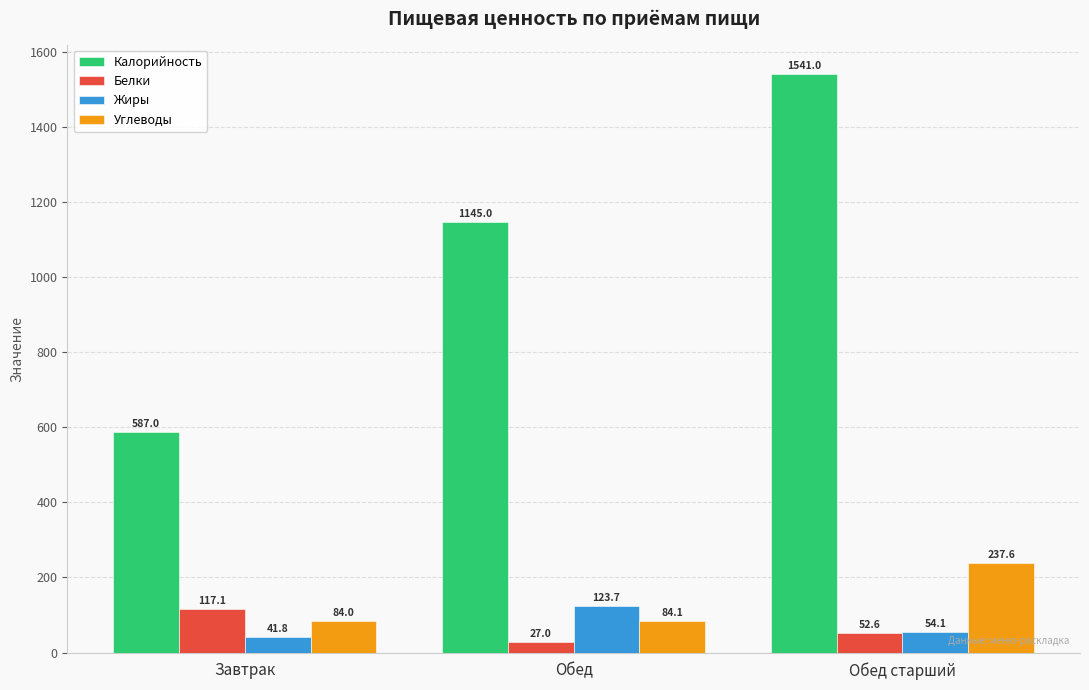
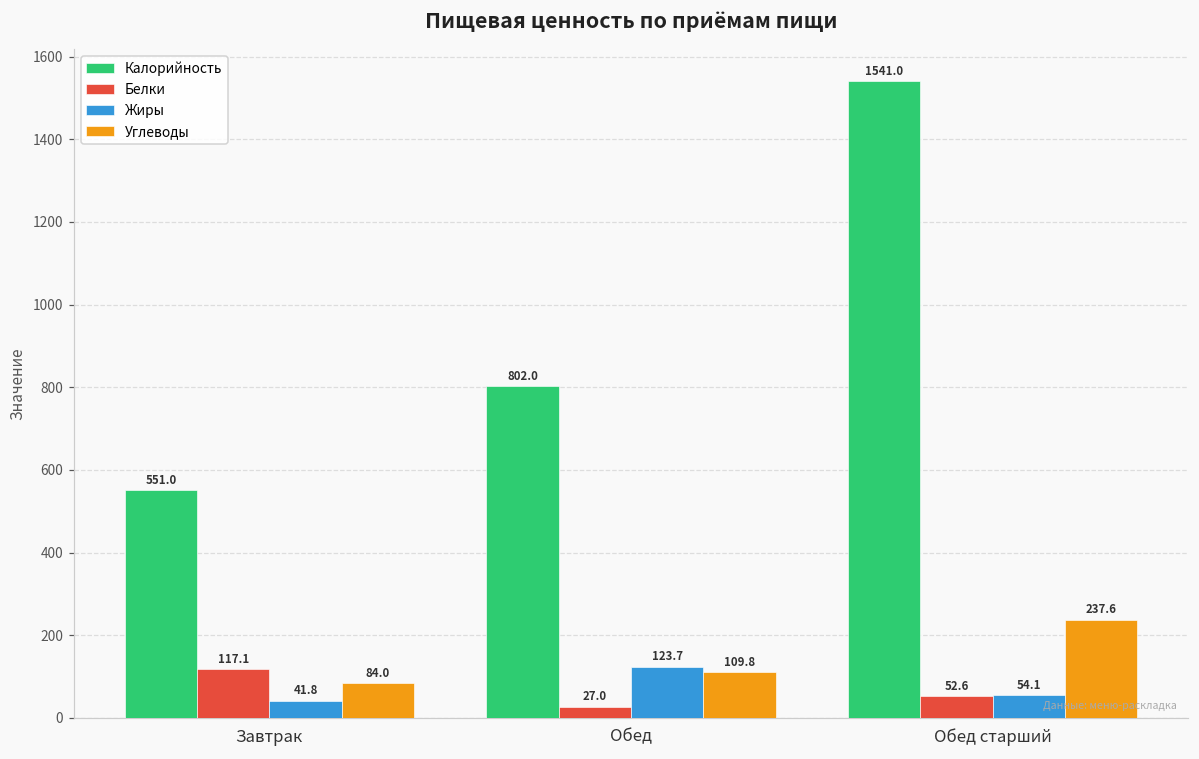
  {
    "Калорийность": {
-     "Завтрак": 587.0,
-     "Обед": 1145.0,
+     "Завтрак": 551.0,
+     "Обед": 802.0,
      "Обед старший": 1541.0
    },
    "Белки": {
      "Завтрак": 117.1,
      "Обед": 27.0,
      "Обед старший": 52.6
    },
    "Жиры": {
      "Завтрак": 41.8,
      "Обед": 123.7,
      "Обед старший": 54.1
    },
    "Углеводы": {
      "Завтрак": 84.0,
-     "Обед": 84.1,
+     "Обед": 109.8,
      "Обед старший": 237.6
    }
  }
